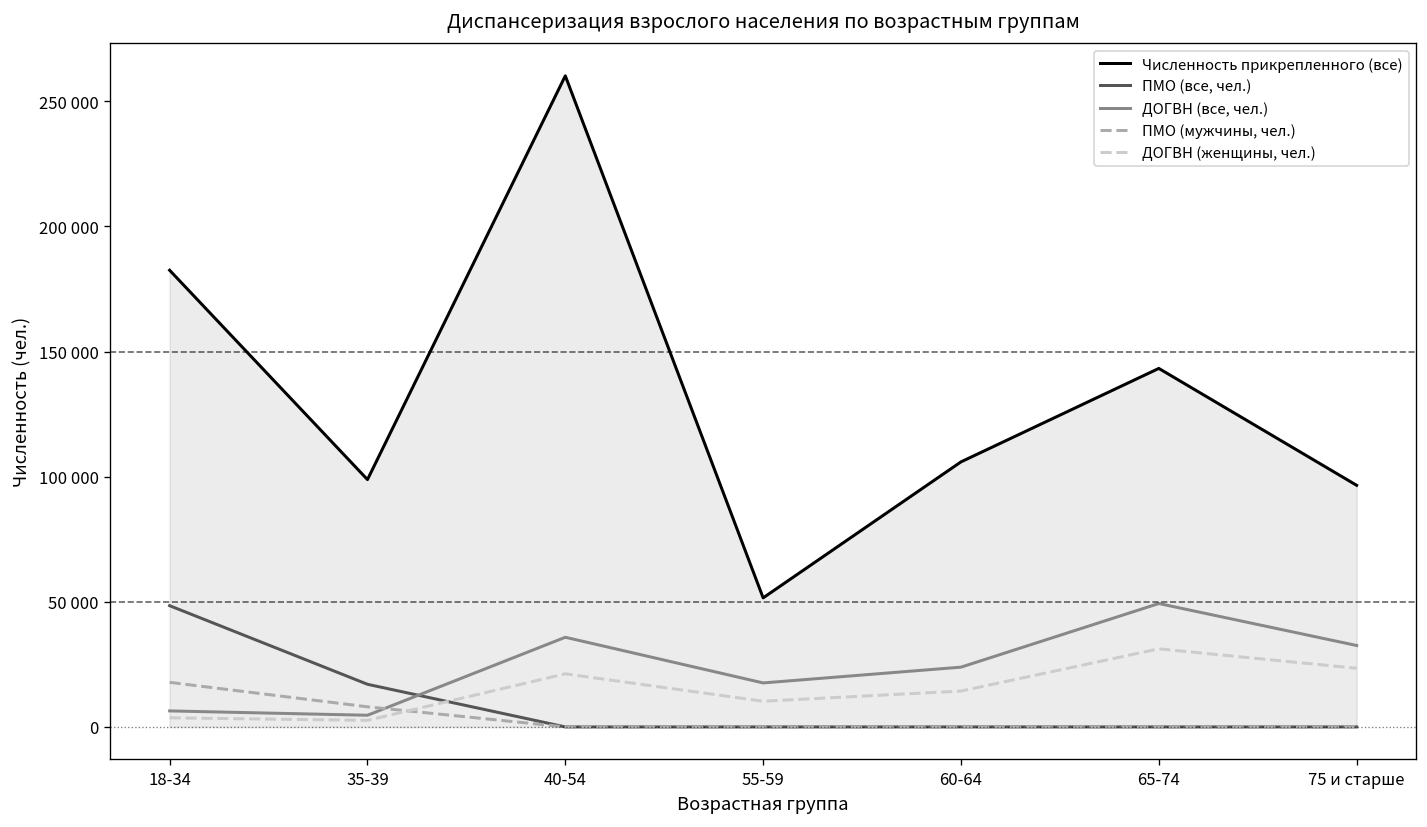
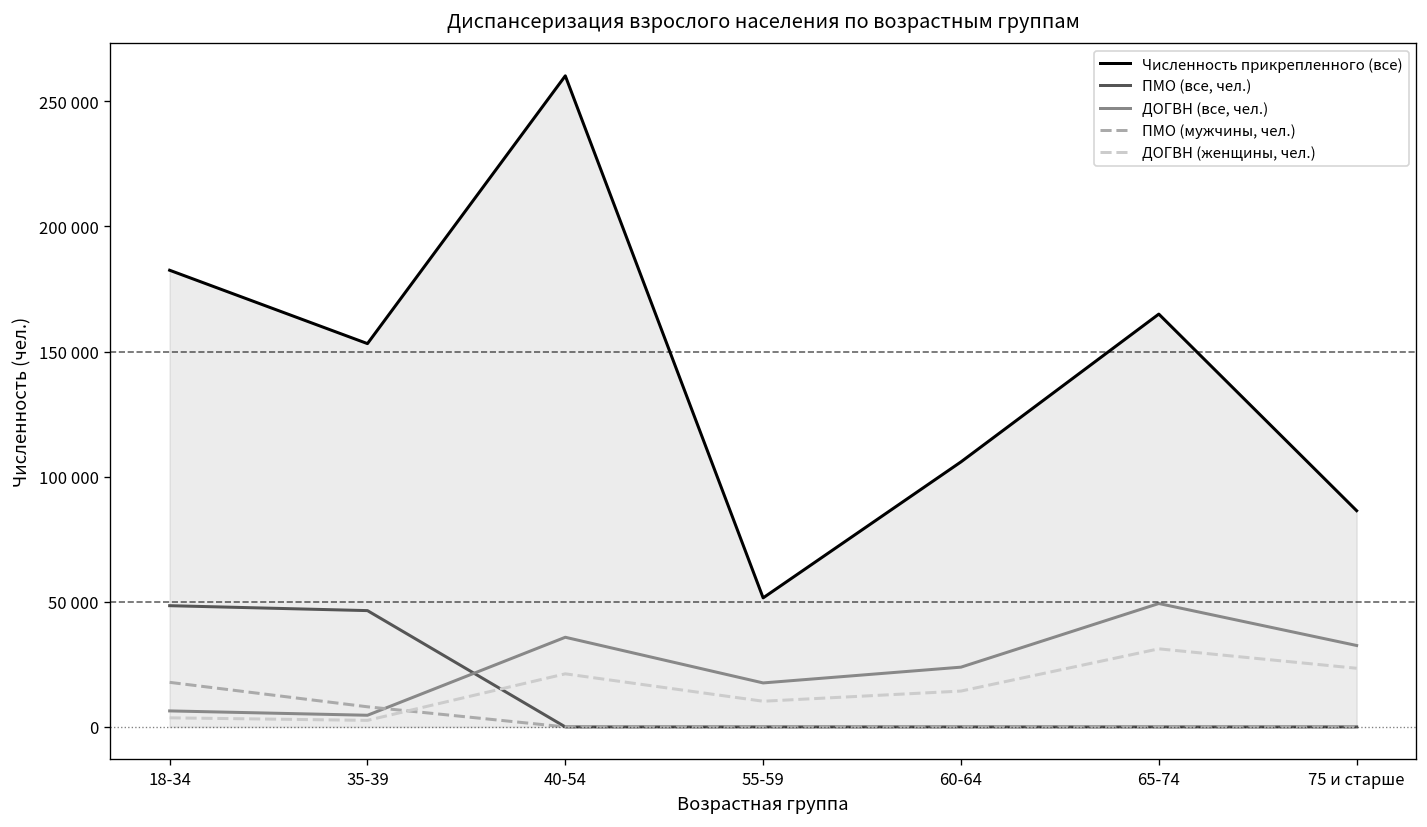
  {
    "Численность прикрепленного (все)": {
      "18-34": 182000,
-     "35-39": 99000,
+     "35-39": 153000,
      "40-54": 260000,
      "55-59": 52000,
      "60-64": 106000,
-     "65-74": 143000,
-     "75 и старше": 97000
+     "65-74": 165000,
+     "75 и старше": 86000
    },
    "ПМО (все, чел.)": {
      "18-34": 48000,
-     "35-39": 17000
+     "35-39": 46000
    }
  }
